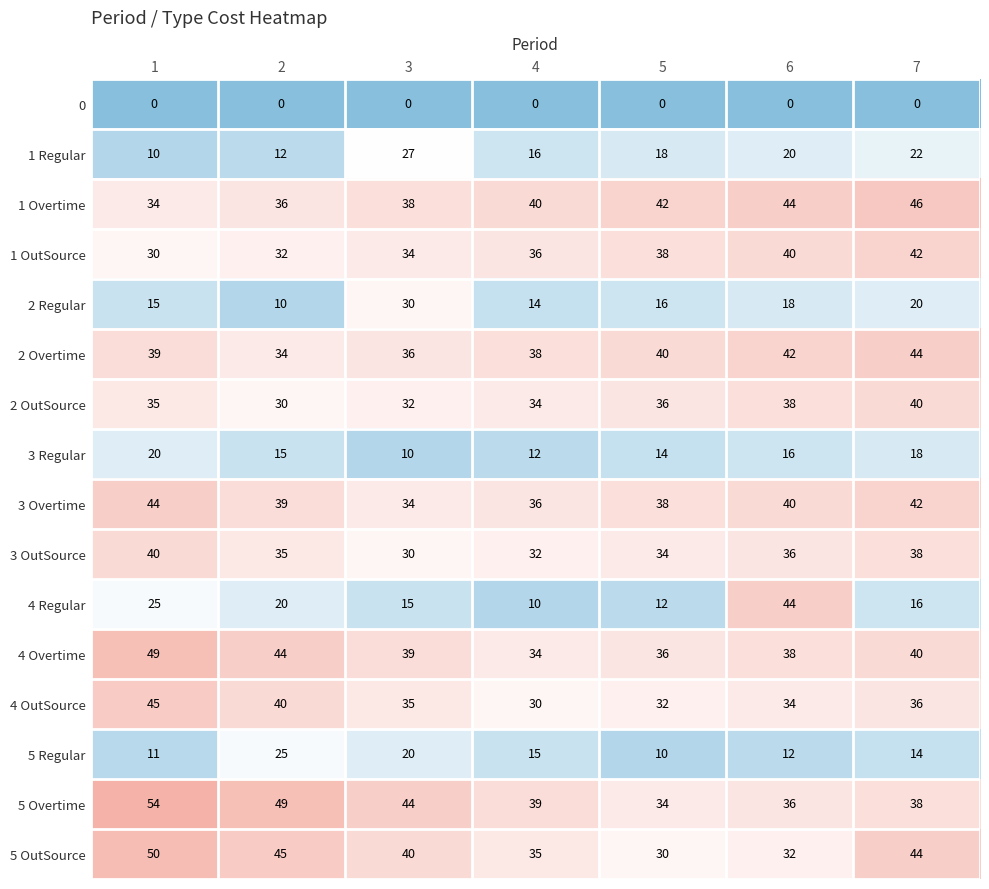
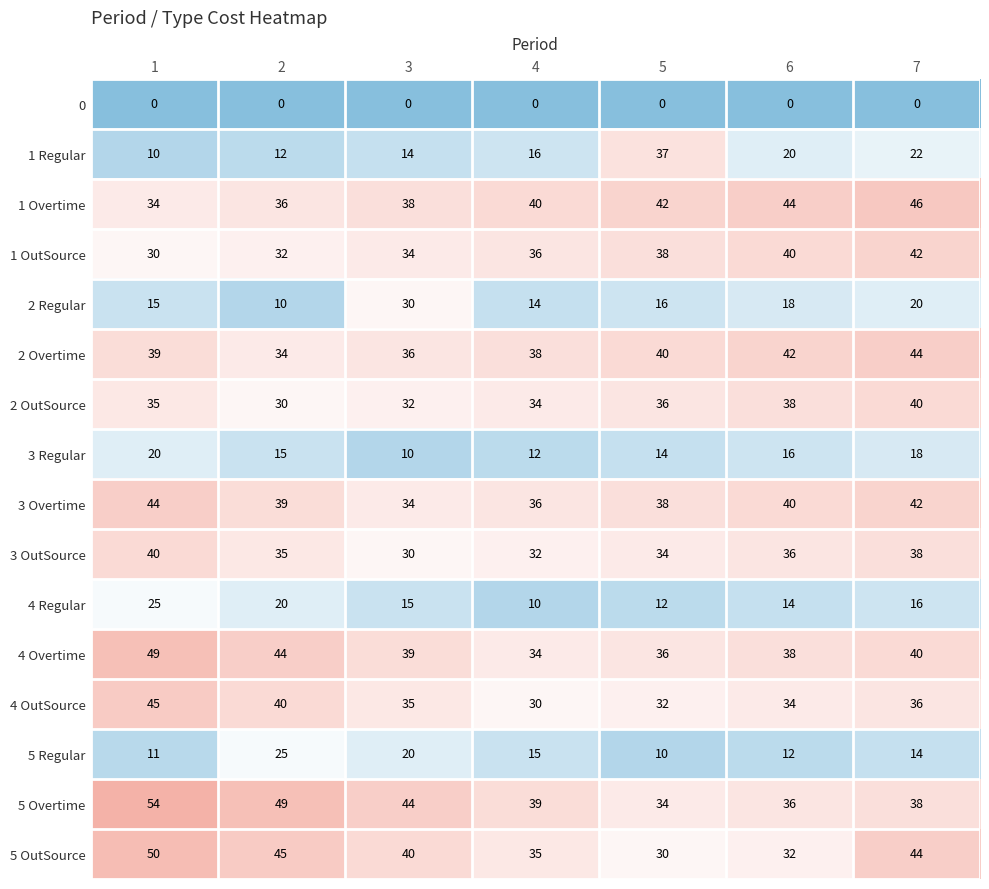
  {
    "0": {
      "1": 0,
      "2": 0,
      "3": 0,
      "4": 0,
      "5": 0,
      "6": 0,
      "7": 0
    },
    "1 Regular": {
      "1": 10,
      "2": 12,
-     "3": 27,
+     "3": 14,
      "4": 16,
-     "5": 18,
+     "5": 37,
      "6": 20,
      "7": 22
    },
    "1 Overtime": {
      "1": 34,
      "2": 36,
      "3": 38,
      "4": 40,
      "5": 42,
      "6": 44,
      "7": 46
    },
    "1 OutSource": {
      "1": 30,
      "2": 32,
      "3": 34,
      "4": 36,
      "5": 38,
      "6": 40,
      "7": 42
    },
    "2 Regular": {
      "1": 15,
      "2": 10,
      "3": 30,
      "4": 14,
      "5": 16,
      "6": 18,
      "7": 20
    },
    "2 Overtime": {
      "1": 39,
      "2": 34,
      "3": 36,
      "4": 38,
      "5": 40,
      "6": 42,
      "7": 44
    },
    "2 OutSource": {
      "1": 35,
      "2": 30,
      "3": 32,
      "4": 34,
      "5": 36,
      "6": 38,
      "7": 40
    },
    "3 Regular": {
      "1": 20,
      "2": 15,
      "3": 10,
      "4": 12,
      "5": 14,
      "6": 16,
      "7": 18
    },
    "3 Overtime": {
      "1": 44,
      "2": 39,
      "3": 34,
      "4": 36,
      "5": 38,
      "6": 40,
      "7": 42
    },
    "3 OutSource": {
      "1": 40,
      "2": 35,
      "3": 30,
      "4": 32,
      "5": 34,
      "6": 36,
      "7": 38
    },
    "4 Regular": {
      "1": 25,
      "2": 20,
      "3": 15,
      "4": 10,
      "5": 12,
-     "6": 44,
+     "6": 14,
      "7": 16
    },
    "4 Overtime": {
      "1": 49,
      "2": 44,
      "3": 39,
      "4": 34,
      "5": 36,
      "6": 38,
      "7": 40
    },
    "4 OutSource": {
      "1": 45,
      "2": 40,
      "3": 35,
      "4": 30,
      "5": 32,
      "6": 34,
      "7": 36
    },
    "5 Regular": {
      "1": 11,
      "2": 25,
      "3": 20,
      "4": 15,
      "5": 10,
      "6": 12,
      "7": 14
    },
    "5 Overtime": {
      "1": 54,
      "2": 49,
      "3": 44,
      "4": 39,
      "5": 34,
      "6": 36,
      "7": 38
    },
    "5 OutSource": {
      "1": 50,
      "2": 45,
      "3": 40,
      "4": 35,
      "5": 30,
      "6": 32,
      "7": 44
    }
  }
